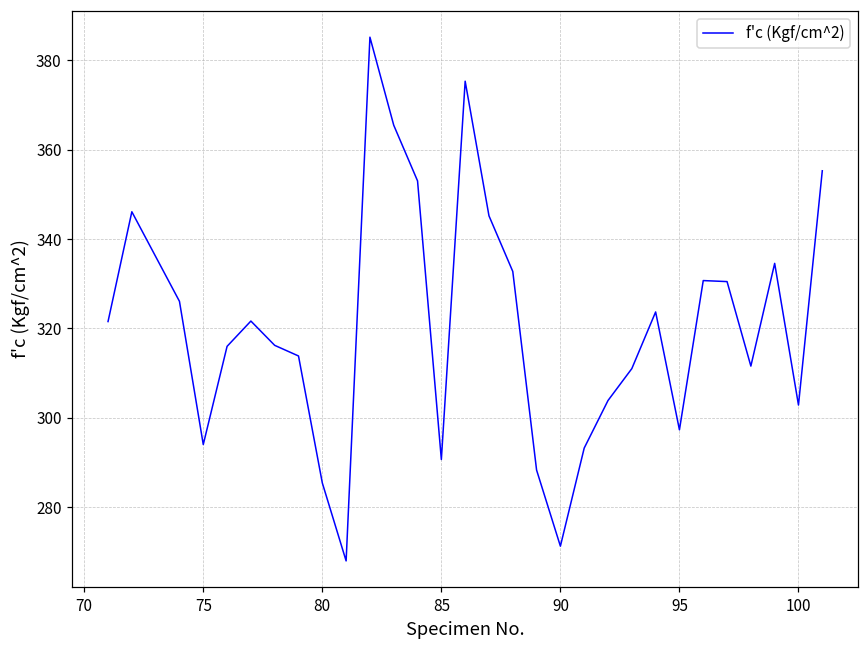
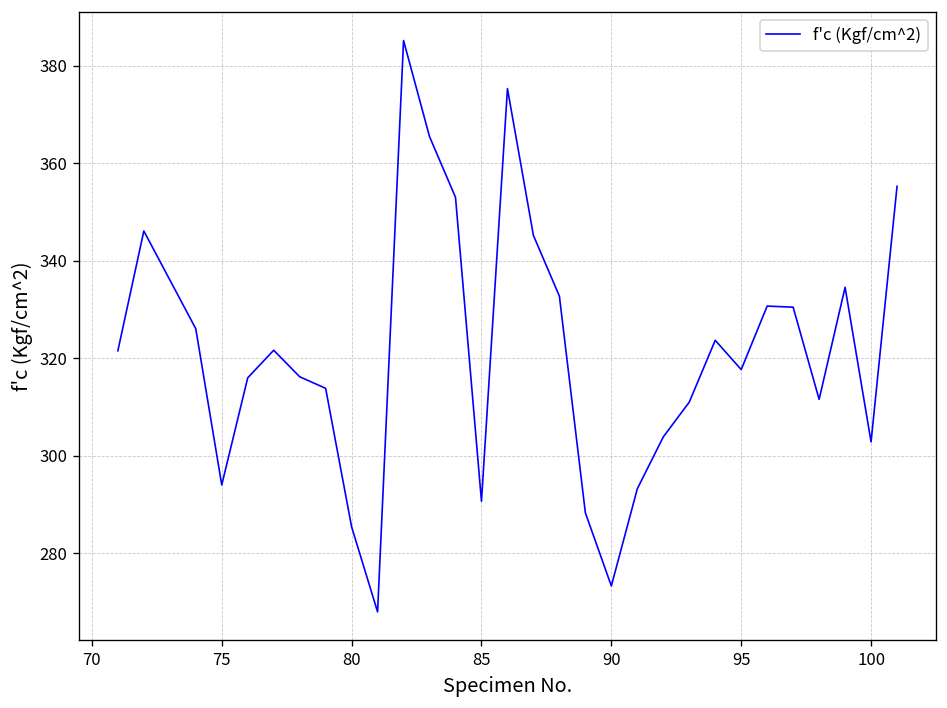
  {
    "75": 294,
    "80": 285,
    "85": 291,
-   "90": 271,
-   "95": 297,
+   "90": 273,
+   "95": 318,
    "100": 303
  }
